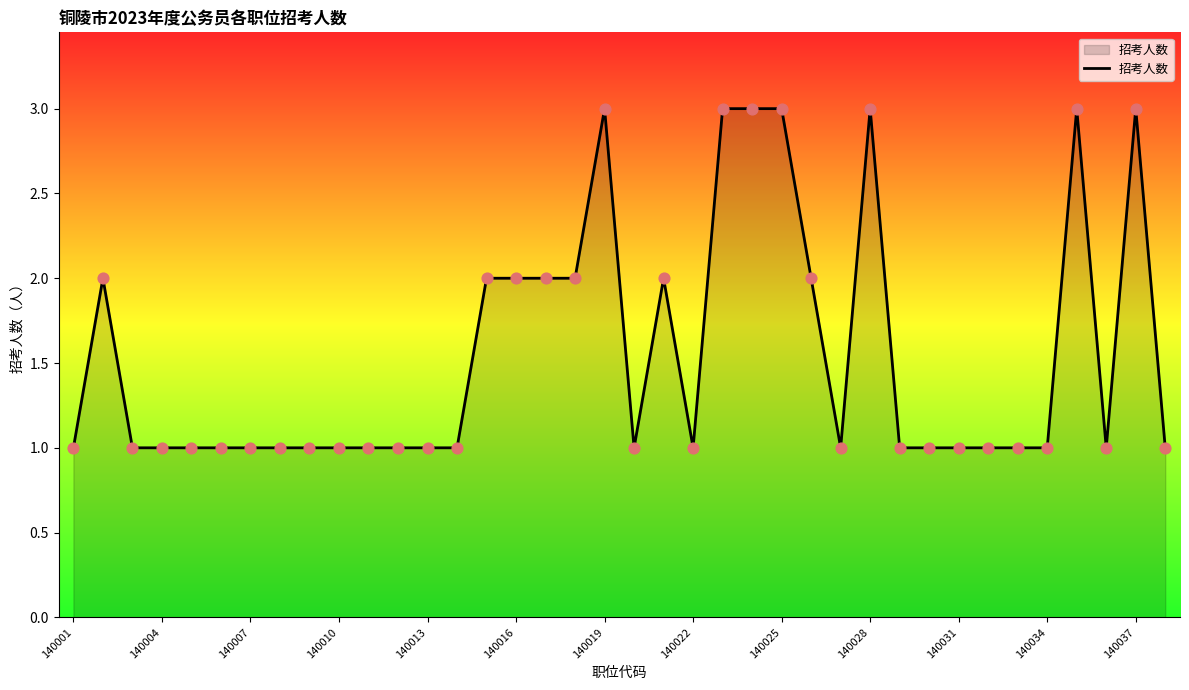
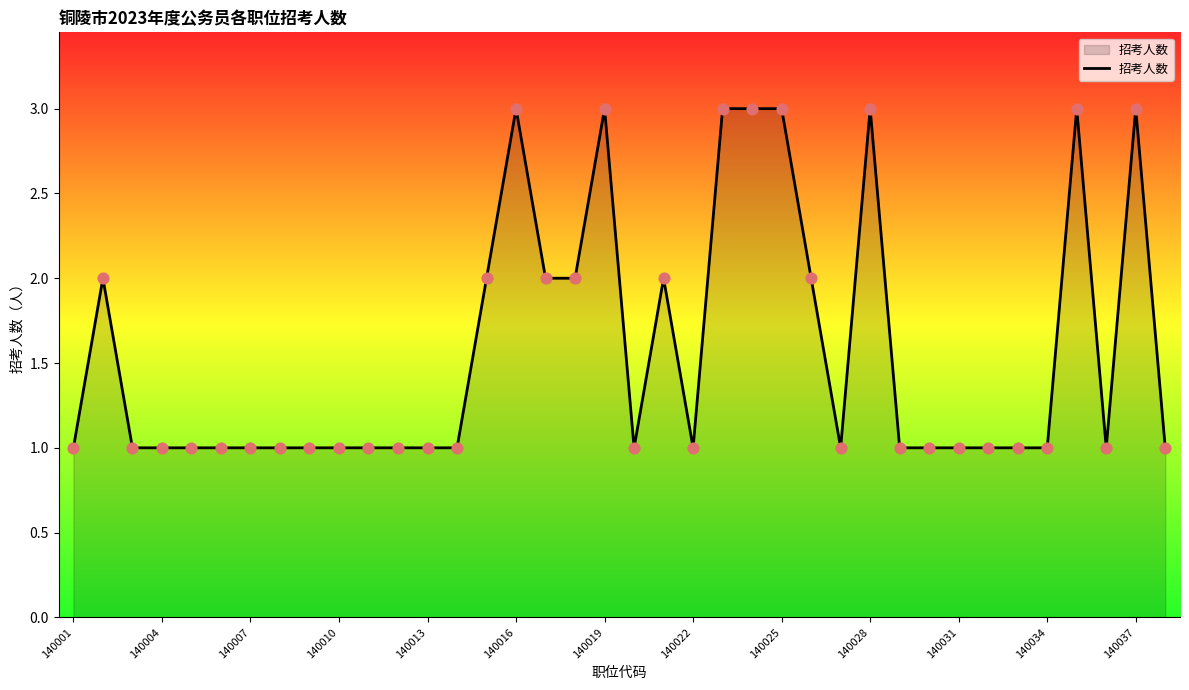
  {
    "140001": 1,
    "140004": 1,
    "140007": 1,
    "140010": 1,
    "140013": 1,
-   "140016": 2,
+   "140016": 3,
    "140019": 3,
    "140022": 1,
    "140025": 3,
    "140028": 3,
    "140031": 1,
    "140034": 1,
    "140037": 3
  }
